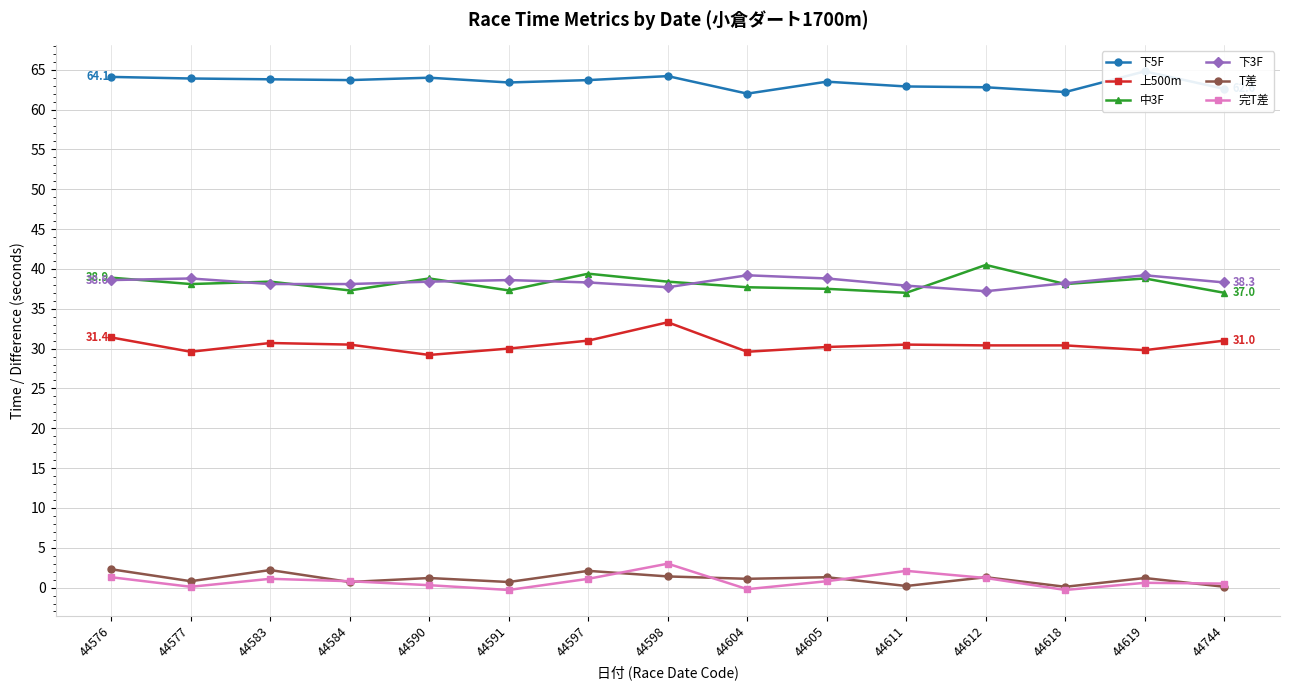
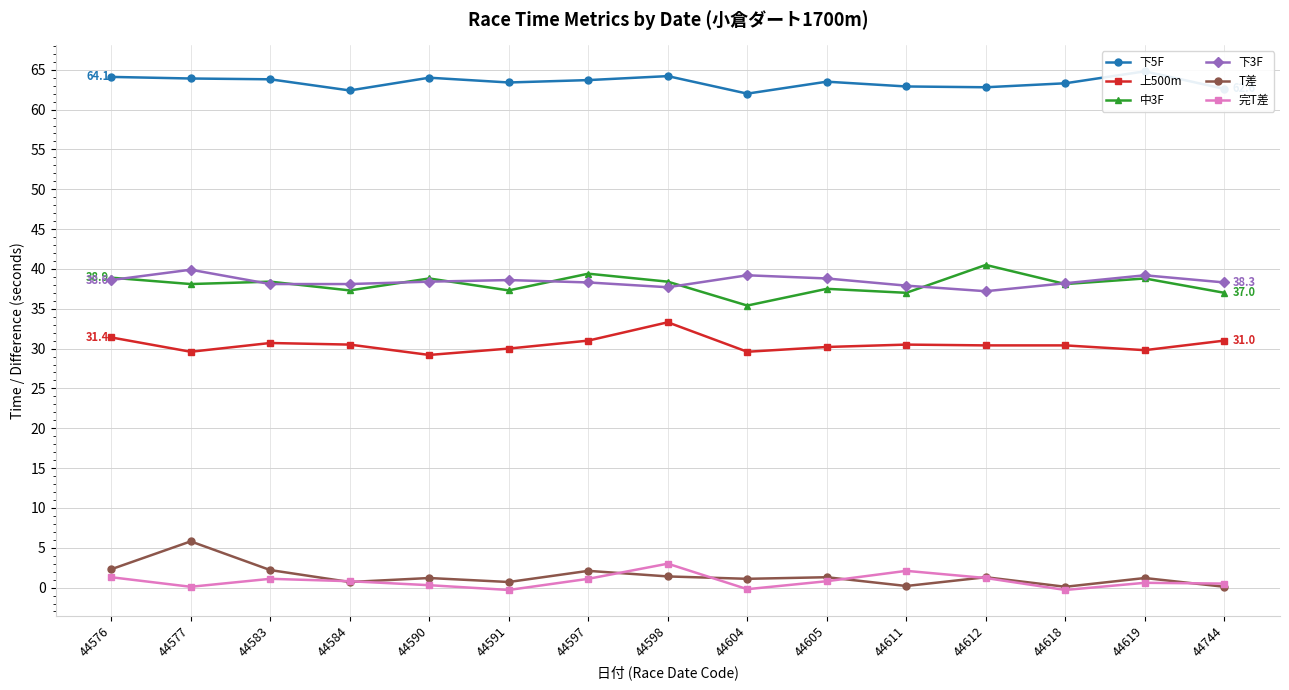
  {
    "下5F": {
      "44577": 64,
      "44583": 64,
-     "44584": 64,
+     "44584": 62,
      "44590": 64,
      "44591": 63,
      "44597": 64,
      "44598": 64,
      "44604": 62,
      "44605": 64,
      "44611": 63,
      "44612": 63,
-     "44618": 62
+     "44618": 63
    },
    "上500m": {
      "44576": 31.4,
      "44744": 31.0
    },
    "中3F": {
      "44577": 38,
      "44584": 37,
      "44590": 39,
      "44591": 37,
      "44597": 39,
      "44598": 38,
-     "44604": 38,
+     "44604": 35,
      "44605": 38,
      "44611": 37,
      "44612": 41,
      "44619": 39
    },
    "下3F": {
-     "44577": 39,
+     "44577": 40,
      "44584": 38,
      "44590": 38,
      "44591": 39,
      "44597": 38,
      "44598": 38,
      "44604": 39,
      "44605": 39,
      "44611": 38,
      "44612": 37,
      "44619": 39
    },
    "T差": {
      "44576": 2,
-     "44577": 1,
+     "44577": 6,
      "44583": 2,
      "44590": 1,
      "44591": 1,
      "44597": 2,
      "44598": 1,
      "44604": 1,
      "44605": 1,
      "44611": 0,
      "44618": 0,
      "44619": 1,
      "44744": 0
    },
    "完T差": {
      "44576": 1,
      "44577": 0,
      "44583": 1,
      "44590": 0,
      "44591": 0,
      "44597": 1,
      "44598": 3,
      "44604": 0,
      "44605": 1,
      "44611": 2,
      "44618": 0,
      "44619": 1,
      "44744": 1
    }
  }
